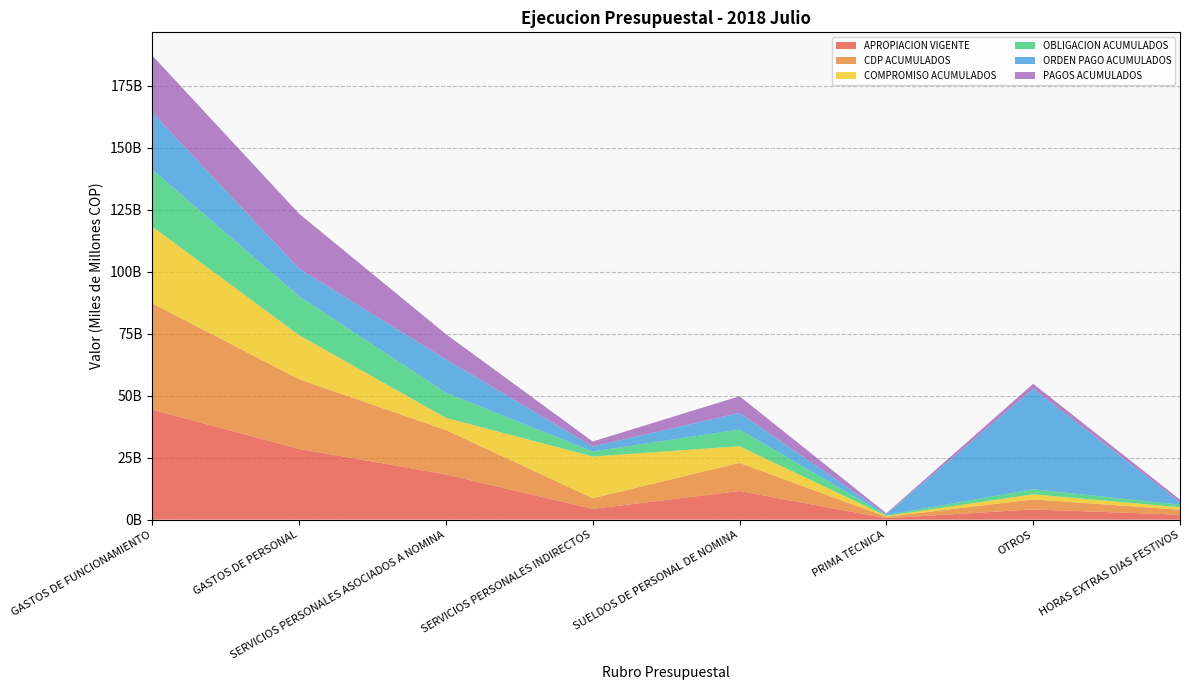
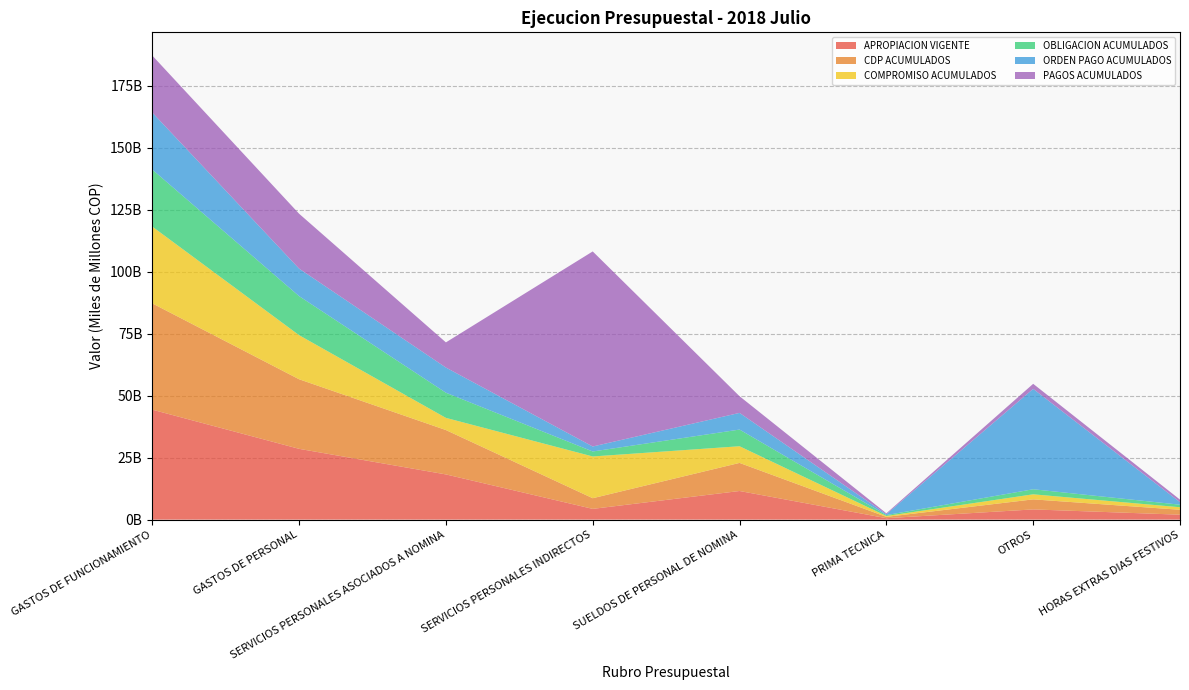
  {
    "COMPROMISO ACUMULADOS": {
      "GASTOS DE FUNCIONAMIENTO": 31000000000,
      "GASTOS DE PERSONAL": 18000000000,
      "SERVICIOS PERSONALES ASOCIADOS A NOMINA": 5000000000,
      "SERVICIOS PERSONALES INDIRECTOS": 17000000000,
      "SUELDOS DE PERSONAL DE NOMINA": 7000000000,
      "OTROS": 2000000000
    },
    "OBLIGACION ACUMULADOS": {
      "GASTOS DE FUNCIONAMIENTO": 23000000000,
      "GASTOS DE PERSONAL": 16000000000,
      "SERVICIOS PERSONALES ASOCIADOS A NOMINA": 10000000000,
      "SERVICIOS PERSONALES INDIRECTOS": 2000000000,
      "SUELDOS DE PERSONAL DE NOMINA": 7000000000,
      "OTROS": 2000000000
    },
    "ORDEN PAGO ACUMULADOS": {
      "GASTOS DE FUNCIONAMIENTO": 23000000000,
      "GASTOS DE PERSONAL": 11000000000,
-     "SERVICIOS PERSONALES ASOCIADOS A NOMINA": 13000000000,
+     "SERVICIOS PERSONALES ASOCIADOS A NOMINA": 10000000000,
      "SERVICIOS PERSONALES INDIRECTOS": 2000000000,
      "SUELDOS DE PERSONAL DE NOMINA": 7000000000,
      "OTROS": 40000000000
    },
    "PAGOS ACUMULADOS": {
      "GASTOS DE FUNCIONAMIENTO": 23000000000,
      "GASTOS DE PERSONAL": 22000000000,
      "SERVICIOS PERSONALES ASOCIADOS A NOMINA": 10000000000,
-     "SERVICIOS PERSONALES INDIRECTOS": 2000000000,
+     "SERVICIOS PERSONALES INDIRECTOS": 79000000000,
      "SUELDOS DE PERSONAL DE NOMINA": 7000000000,
      "OTROS": 2000000000,
      "HORAS EXTRAS DIAS FESTIVOS": 1000000000
    }
  }
